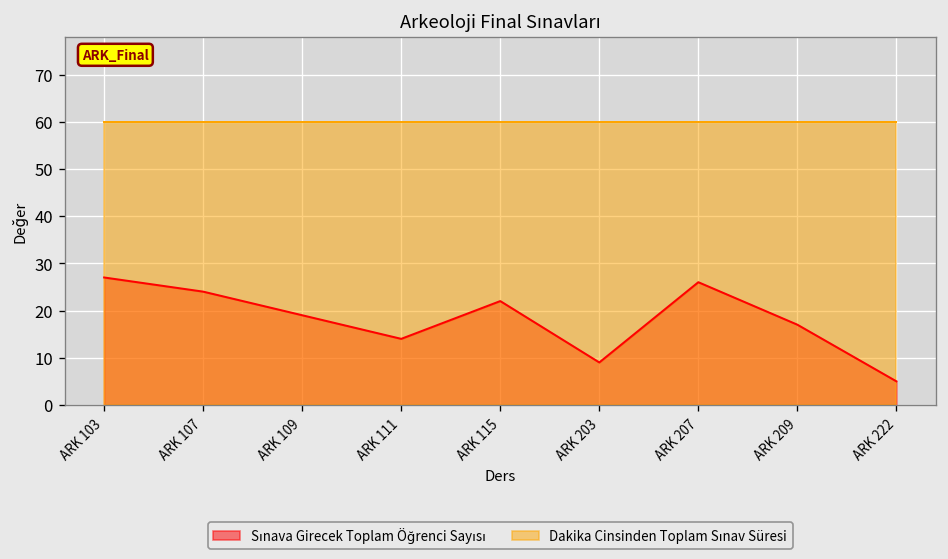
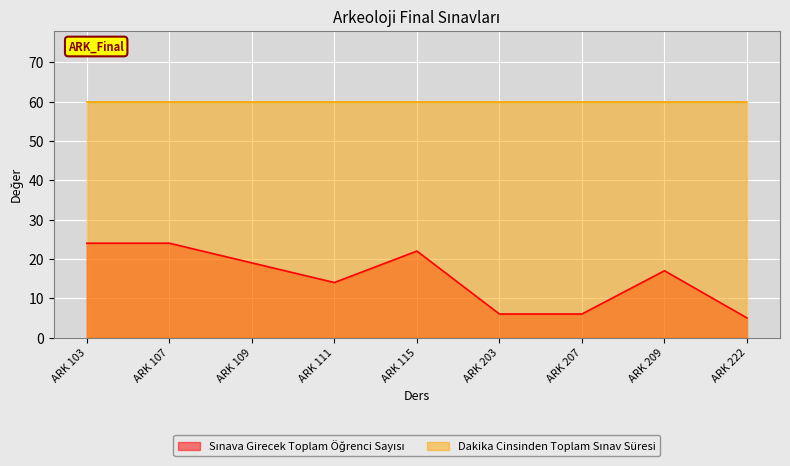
  {
    "Sınava Girecek Toplam Öğrenci Sayısı": {
-     "ARK 103": 27,
+     "ARK 103": 24,
      "ARK 107": 24,
      "ARK 109": 19,
      "ARK 111": 14,
      "ARK 115": 22,
-     "ARK 203": 9,
-     "ARK 207": 26,
+     "ARK 203": 6,
+     "ARK 207": 6,
      "ARK 209": 17,
      "ARK 222": 5
    },
    "Dakika Cinsinden Toplam Sınav Süresi": {
      "ARK 103": 60,
      "ARK 107": 60,
      "ARK 109": 60,
      "ARK 111": 60,
      "ARK 115": 60,
      "ARK 203": 60,
      "ARK 207": 60,
      "ARK 209": 60,
      "ARK 222": 60
    }
  }
